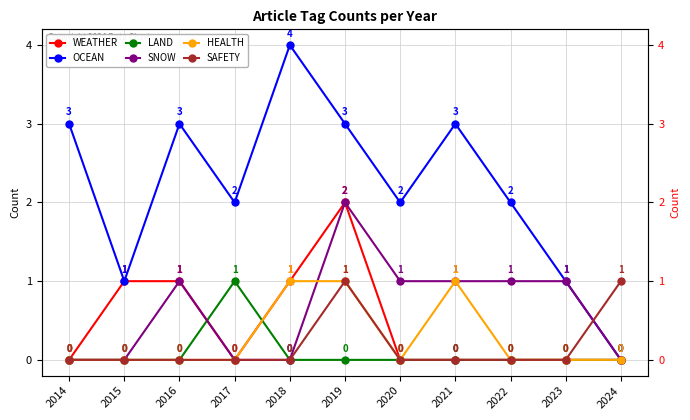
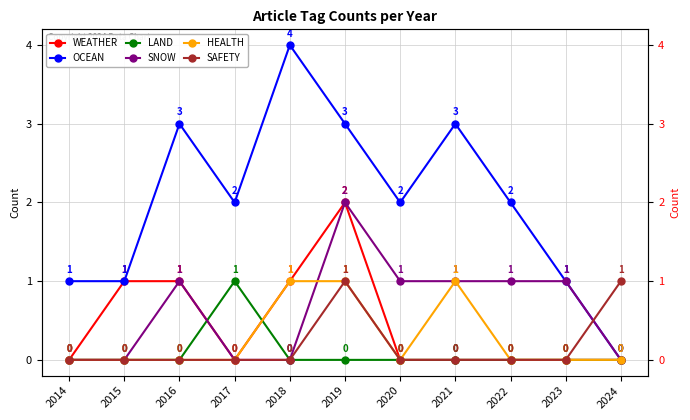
  {
    "OCEAN": {
-     "2014": 3,
+     "2014": 1,
      "2016": 3,
      "2017": 2,
      "2018": 4,
      "2019": 3,
      "2020": 2,
      "2021": 3,
      "2022": 2
    },
    "LAND": {
      "2017": 1,
      "2019": 0
    },
    "SNOW": {
      "2020": 1,
      "2022": 1
    },
    "SAFETY": {
      "2024": 1
    }
  }
